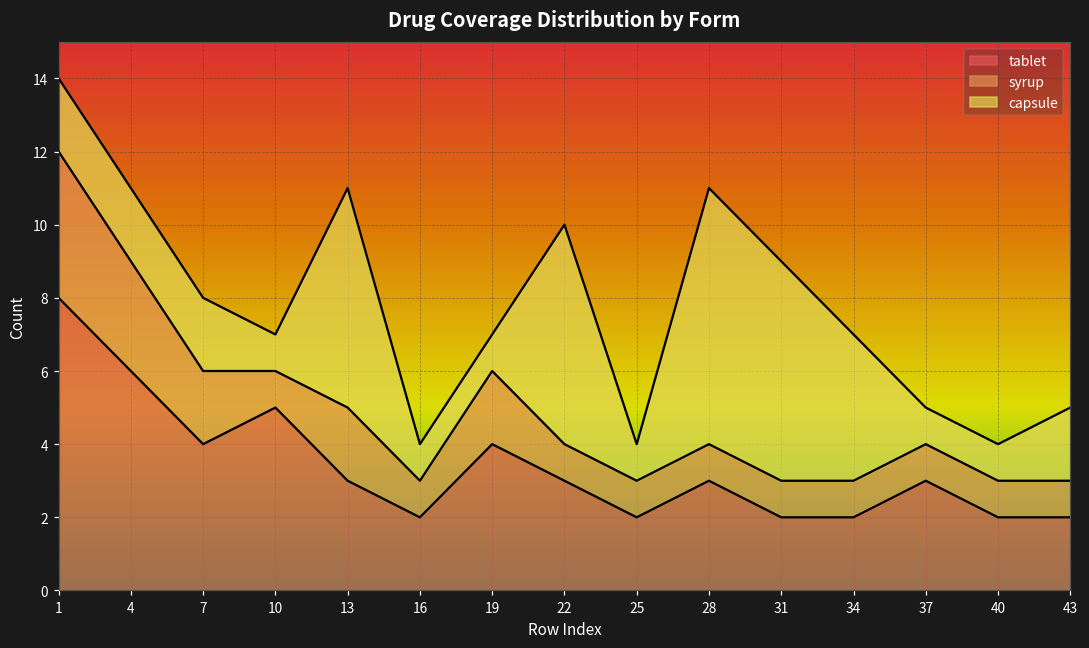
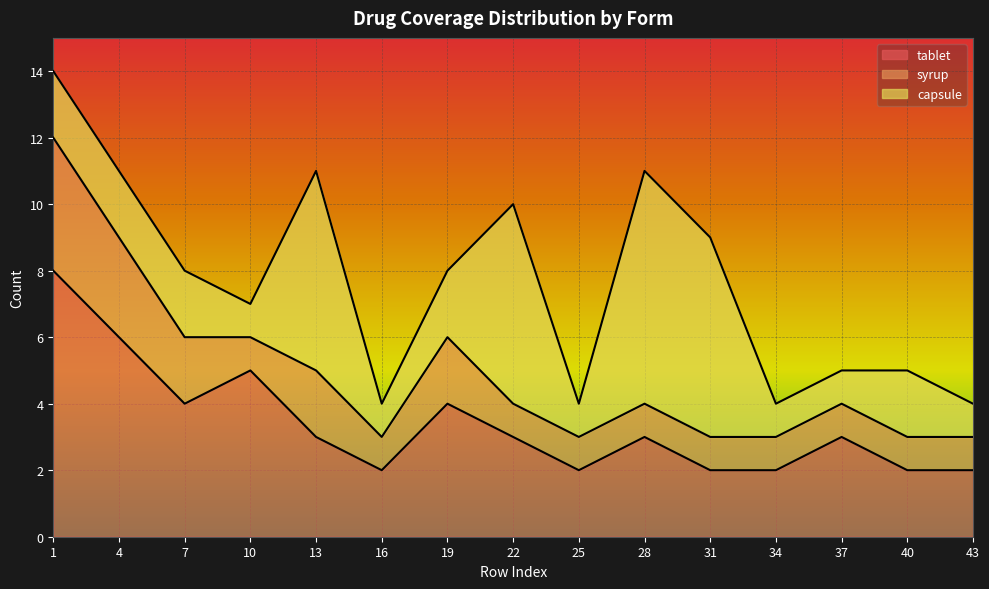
  {
    "capsule": {
      "1": 2,
      "4": 2,
      "7": 2,
      "10": 1,
      "13": 6,
      "16": 1,
-     "19": 1,
+     "19": 2,
      "22": 6,
      "25": 1,
      "28": 7,
      "31": 6,
-     "34": 4,
+     "34": 1,
      "37": 1,
-     "40": 1,
-     "43": 2
+     "40": 2,
+     "43": 1
    }
  }
